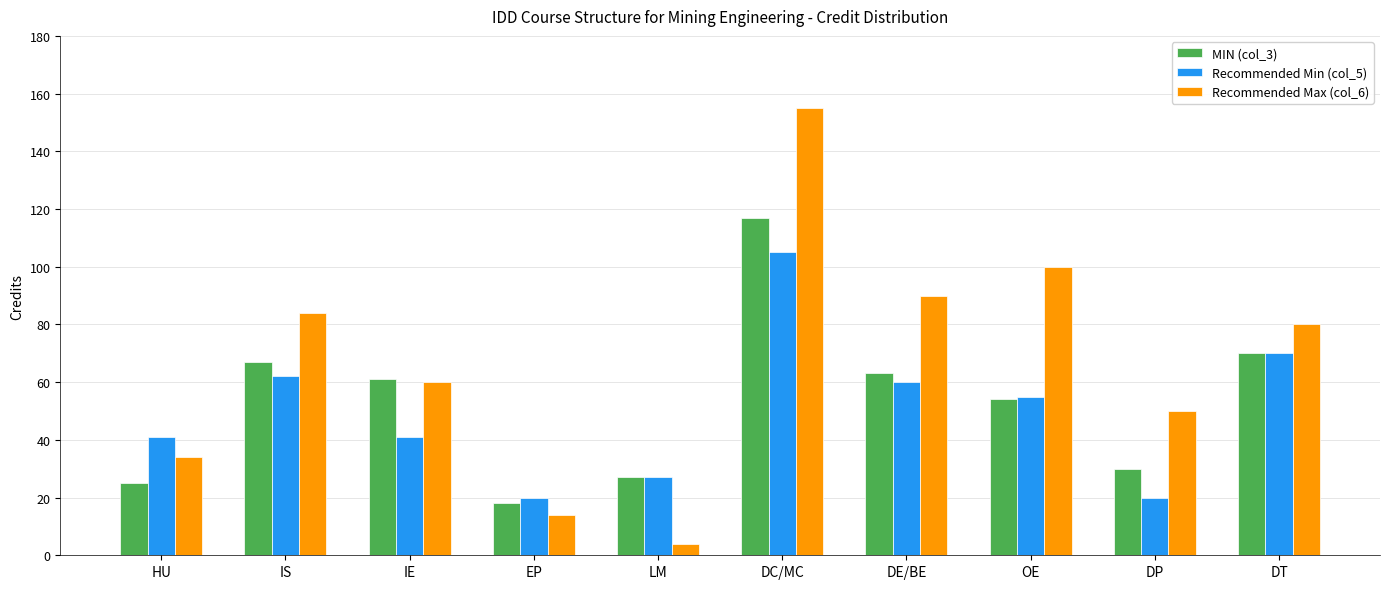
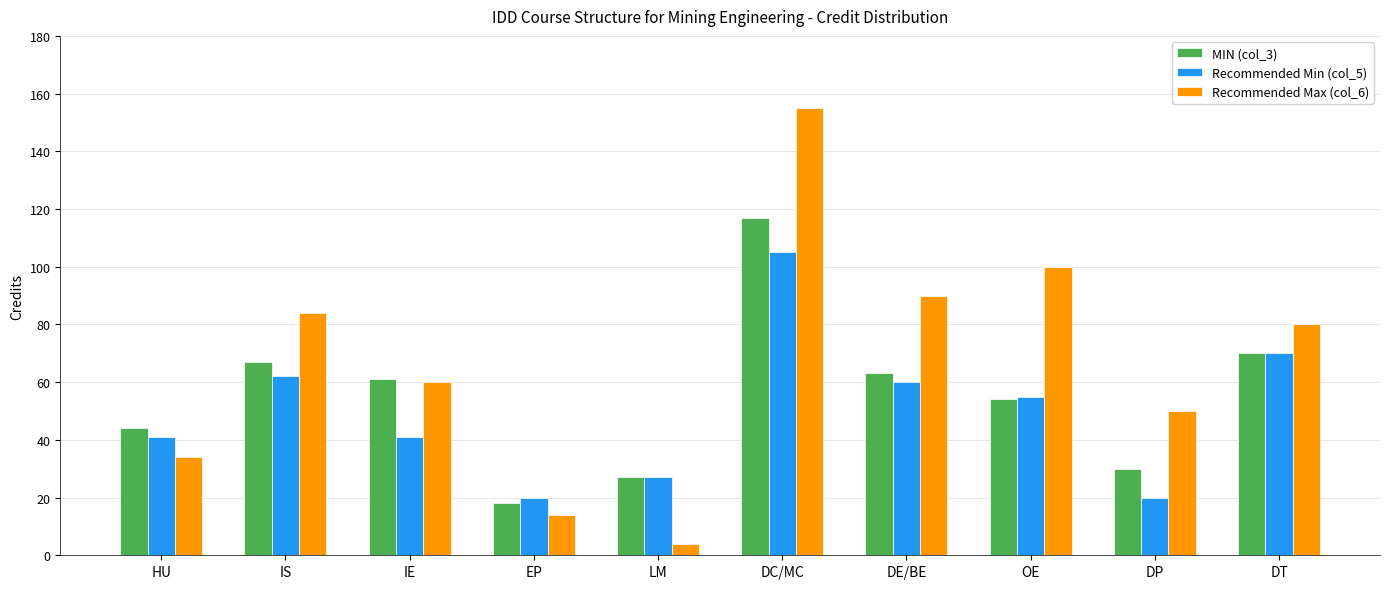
  {
    "MIN (col_3)": {
-     "HU": 25,
+     "HU": 44,
      "IS": 67,
      "IE": 61,
      "EP": 18,
      "LM": 27,
      "DC/MC": 117,
      "DE/BE": 63,
      "OE": 54,
      "DP": 30,
      "DT": 70
    },
    "Recommended Min (col_5)": {
      "HU": 41,
      "IS": 62,
      "IE": 41,
      "EP": 20,
      "LM": 27,
      "DC/MC": 105,
      "DE/BE": 60,
      "OE": 55,
      "DP": 20,
      "DT": 70
    },
    "Recommended Max (col_6)": {
      "HU": 34,
      "IS": 84,
      "IE": 60,
      "EP": 14,
      "LM": 4,
      "DC/MC": 155,
      "DE/BE": 90,
      "OE": 100,
      "DP": 50,
      "DT": 80
    }
  }
